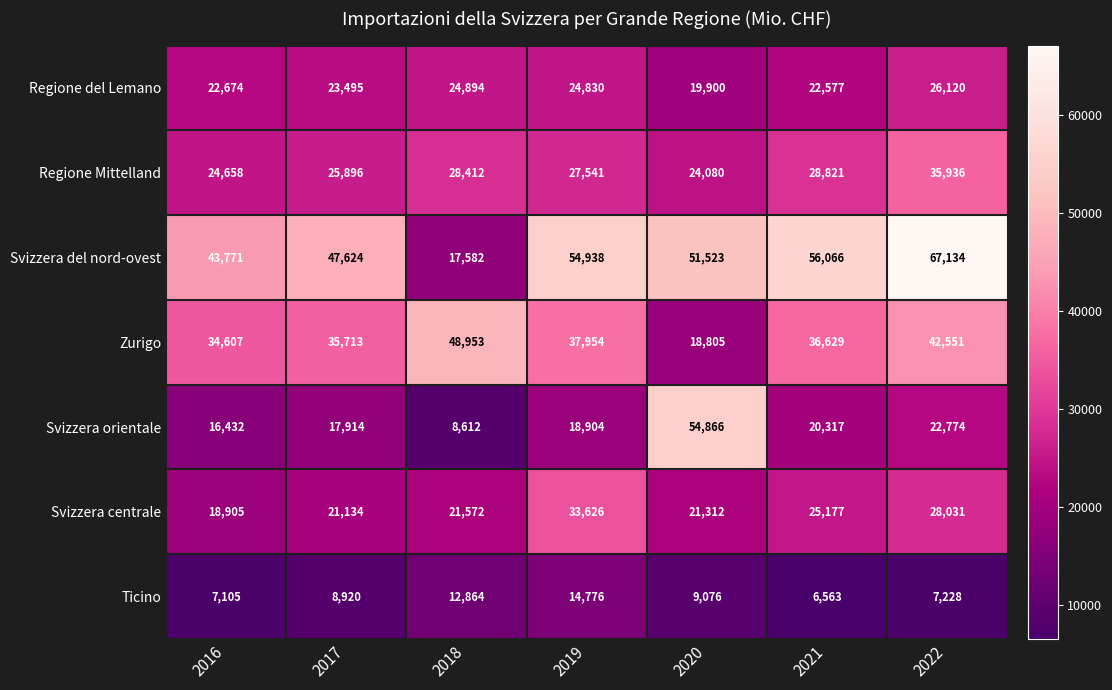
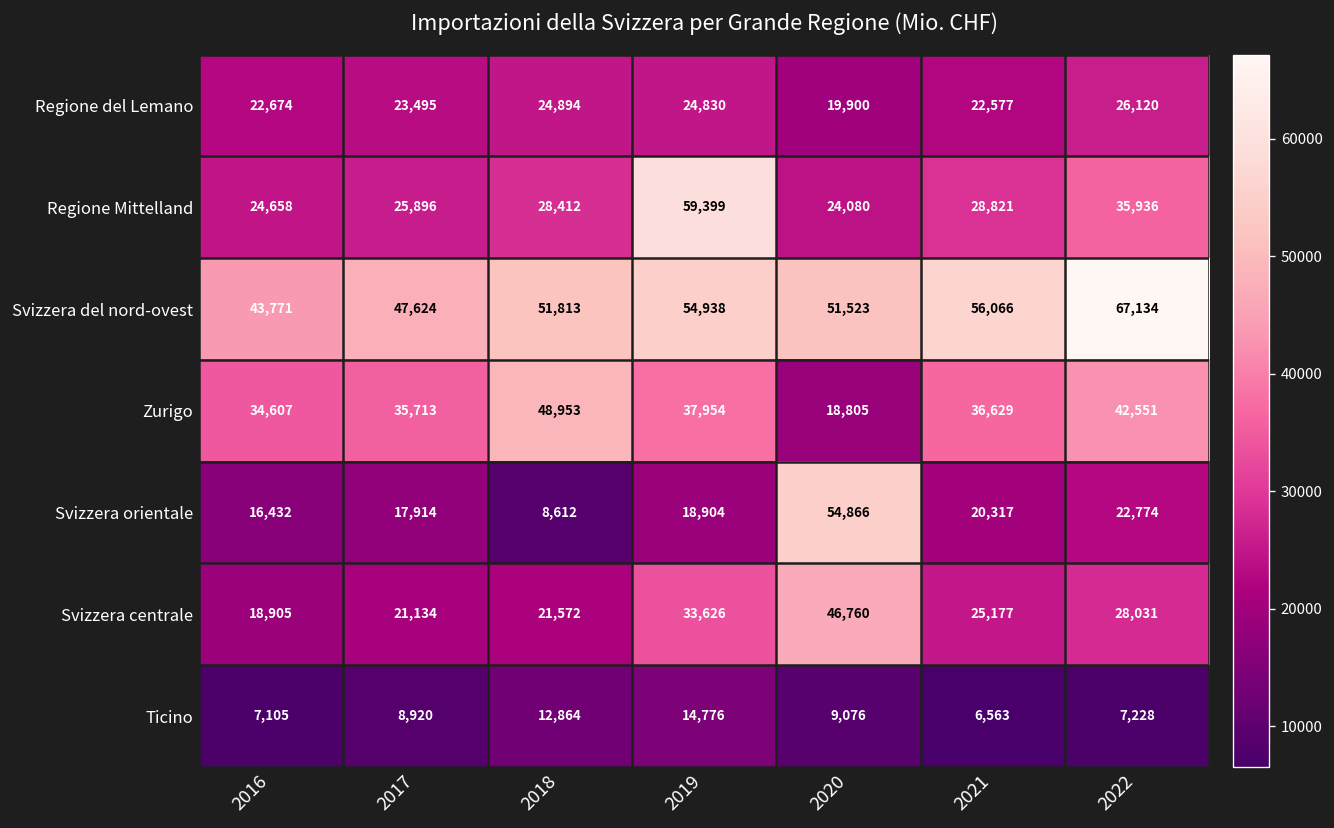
  {
    "Regione del Lemano": {
      "2016": "22,674",
      "2017": "23,495",
      "2018": "24,894",
      "2019": "24,830",
      "2020": "19,900",
      "2021": "22,577",
      "2022": "26,120"
    },
    "Regione Mittelland": {
      "2016": "24,658",
      "2017": "25,896",
      "2018": "28,412",
-     "2019": "27,541",
+     "2019": "59,399",
      "2020": "24,080",
      "2021": "28,821",
      "2022": "35,936"
    },
    "Svizzera del nord-ovest": {
      "2016": "43,771",
      "2017": "47,624",
-     "2018": "17,582",
+     "2018": "51,813",
      "2019": "54,938",
      "2020": "51,523",
      "2021": "56,066",
      "2022": "67,134"
    },
    "Zurigo": {
      "2016": "34,607",
      "2017": "35,713",
      "2018": "48,953",
      "2019": "37,954",
      "2020": "18,805",
      "2021": "36,629",
      "2022": "42,551"
    },
    "Svizzera orientale": {
      "2016": "16,432",
      "2017": "17,914",
      "2018": "8,612",
      "2019": "18,904",
      "2020": "54,866",
      "2021": "20,317",
      "2022": "22,774"
    },
    "Svizzera centrale": {
      "2016": "18,905",
      "2017": "21,134",
      "2018": "21,572",
      "2019": "33,626",
-     "2020": "21,312",
+     "2020": "46,760",
      "2021": "25,177",
      "2022": "28,031"
    },
    "Ticino": {
      "2016": "7,105",
      "2017": "8,920",
      "2018": "12,864",
      "2019": "14,776",
      "2020": "9,076",
      "2021": "6,563",
      "2022": "7,228"
    }
  }
